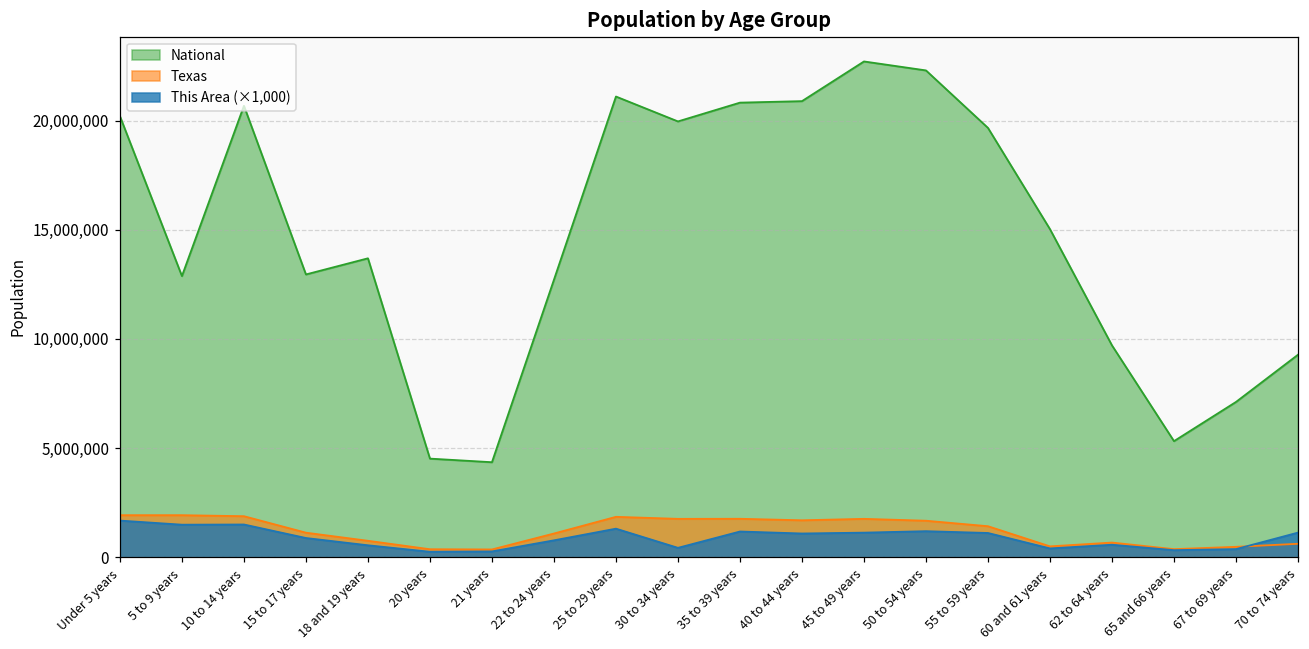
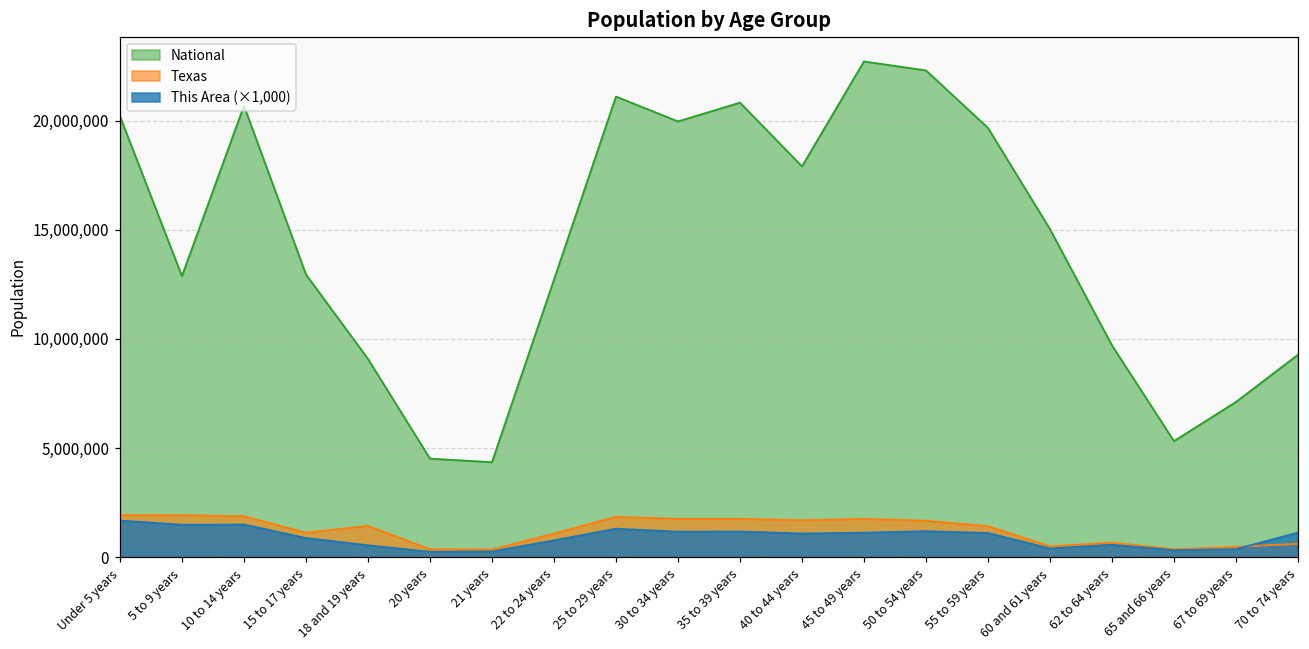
  {
    "National": {
      "Under 5 years": "20,200,000",
      "5 to 9 years": "12,900,000",
      "15 to 17 years": "13,000,000",
-     "18 and 19 years": "13,700,000",
+     "18 and 19 years": "9,100,000",
      "20 years": "4,500,000",
      "21 years": "4,400,000",
      "22 to 24 years": "12,700,000",
      "25 to 29 years": "21,100,000",
      "30 to 34 years": "20,000,000",
      "35 to 39 years": "20,800,000",
-     "40 to 44 years": "20,900,000",
+     "40 to 44 years": "17,900,000",
      "45 to 49 years": "22,700,000",
      "50 to 54 years": "22,300,000",
      "55 to 59 years": "19,700,000",
      "60 and 61 years": "15,000,000",
      "62 to 64 years": "9,700,000",
      "65 and 66 years": "5,300,000",
      "67 to 69 years": "7,100,000",
      "70 to 74 years": "9,300,000"
    },
    "Texas": {
      "Under 5 years": "1,900,000",
      "5 to 9 years": "1,900,000",
      "10 to 14 years": "1,900,000",
      "15 to 17 years": "1,100,000",
-     "18 and 19 years": "800,000",
+     "18 and 19 years": "1,400,000",
      "22 to 24 years": "1,100,000",
      "25 to 29 years": "1,900,000",
      "30 to 34 years": "1,800,000",
      "35 to 39 years": "1,800,000",
      "40 to 44 years": "1,700,000",
      "45 to 49 years": "1,800,000",
      "50 to 54 years": "1,700,000",
      "55 to 59 years": "1,400,000",
      "70 to 74 years": "600,000"
    },
    "This Area (×1,000)": {
      "Under 5 years": "1,700,000",
      "5 to 9 years": "1,500,000",
      "10 to 14 years": "1,500,000",
      "15 to 17 years": "900,000",
      "18 and 19 years": "600,000",
      "22 to 24 years": "800,000",
      "25 to 29 years": "1,300,000",
-     "30 to 34 years": "400,000",
+     "30 to 34 years": "1,200,000",
      "35 to 39 years": "1,200,000",
      "40 to 44 years": "1,100,000",
      "45 to 49 years": "1,100,000",
      "50 to 54 years": "1,200,000",
      "55 to 59 years": "1,100,000",
      "70 to 74 years": "1,100,000"
    }
  }
